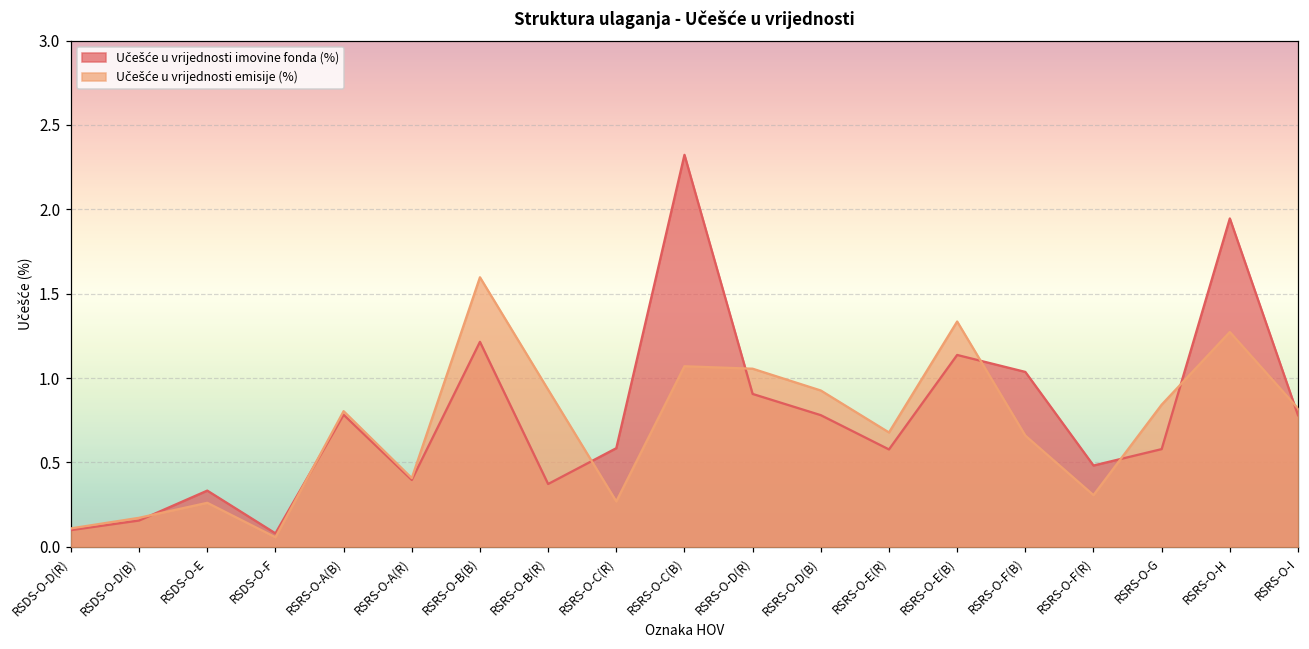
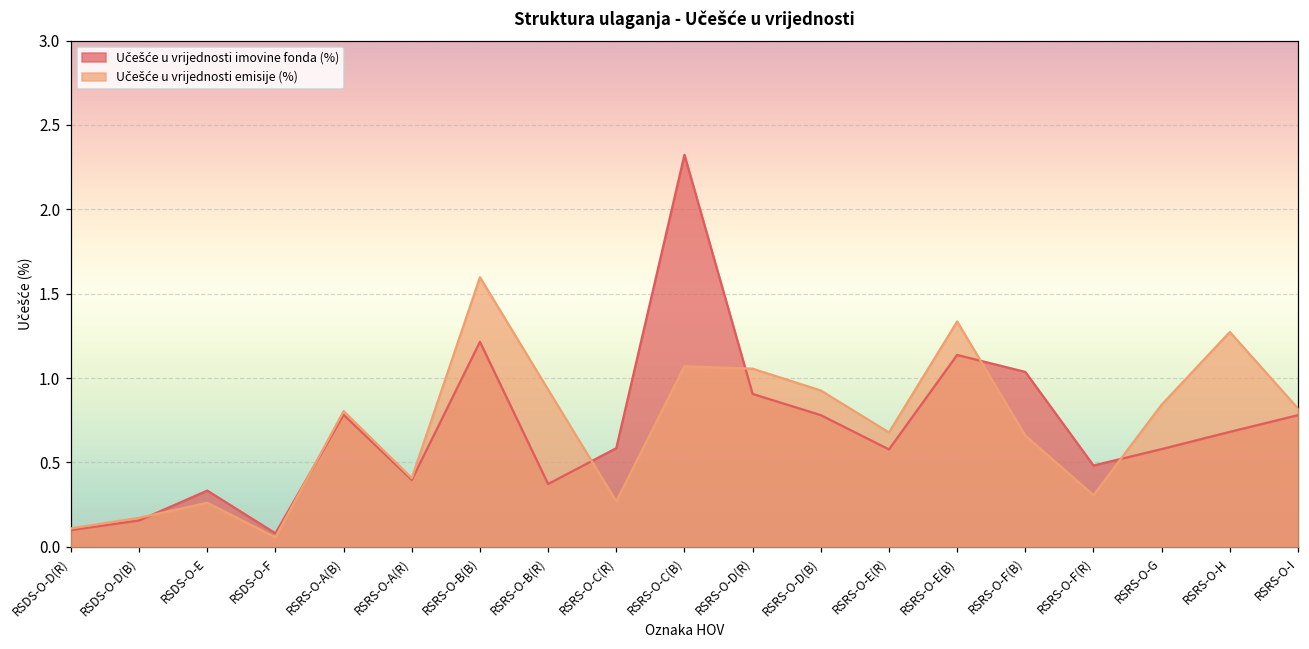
  {
    "Učešće u vrijednosti imovine fonda (%)": {
      "RSDS-O-E": 0.33,
      "RSDS-O-F": 0.08,
      "RSRS-O-A(B)": 0.78,
      "RSRS-O-B(B)": 1.21,
      "RSRS-O-B(R)": 0.37,
      "RSRS-O-C(R)": 0.58,
      "RSRS-O-C(B)": 2.32,
      "RSRS-O-D(R)": 0.91,
      "RSRS-O-D(B)": 0.78,
      "RSRS-O-E(R)": 0.58,
      "RSRS-O-E(B)": 1.14,
      "RSRS-O-F(B)": 1.04,
      "RSRS-O-F(R)": 0.48,
      "RSRS-O-G": 0.58,
-     "RSRS-O-H": 1.95,
+     "RSRS-O-H": 0.68,
      "RSRS-O-I": 0.78
    },
    "Učešće u vrijednosti emisije (%)": {
      "RSDS-O-E": 0.26,
      "RSDS-O-F": 0.06,
      "RSRS-O-A(B)": 0.80,
      "RSRS-O-B(B)": 1.60,
      "RSRS-O-B(R)": 0.93,
      "RSRS-O-C(R)": 0.27,
      "RSRS-O-C(B)": 1.07,
      "RSRS-O-D(R)": 1.06,
      "RSRS-O-D(B)": 0.93,
      "RSRS-O-E(R)": 0.68,
      "RSRS-O-E(B)": 1.34,
      "RSRS-O-F(B)": 0.66,
      "RSRS-O-F(R)": 0.31,
      "RSRS-O-G": 0.84,
      "RSRS-O-H": 1.27,
      "RSRS-O-I": 0.82
    }
  }
